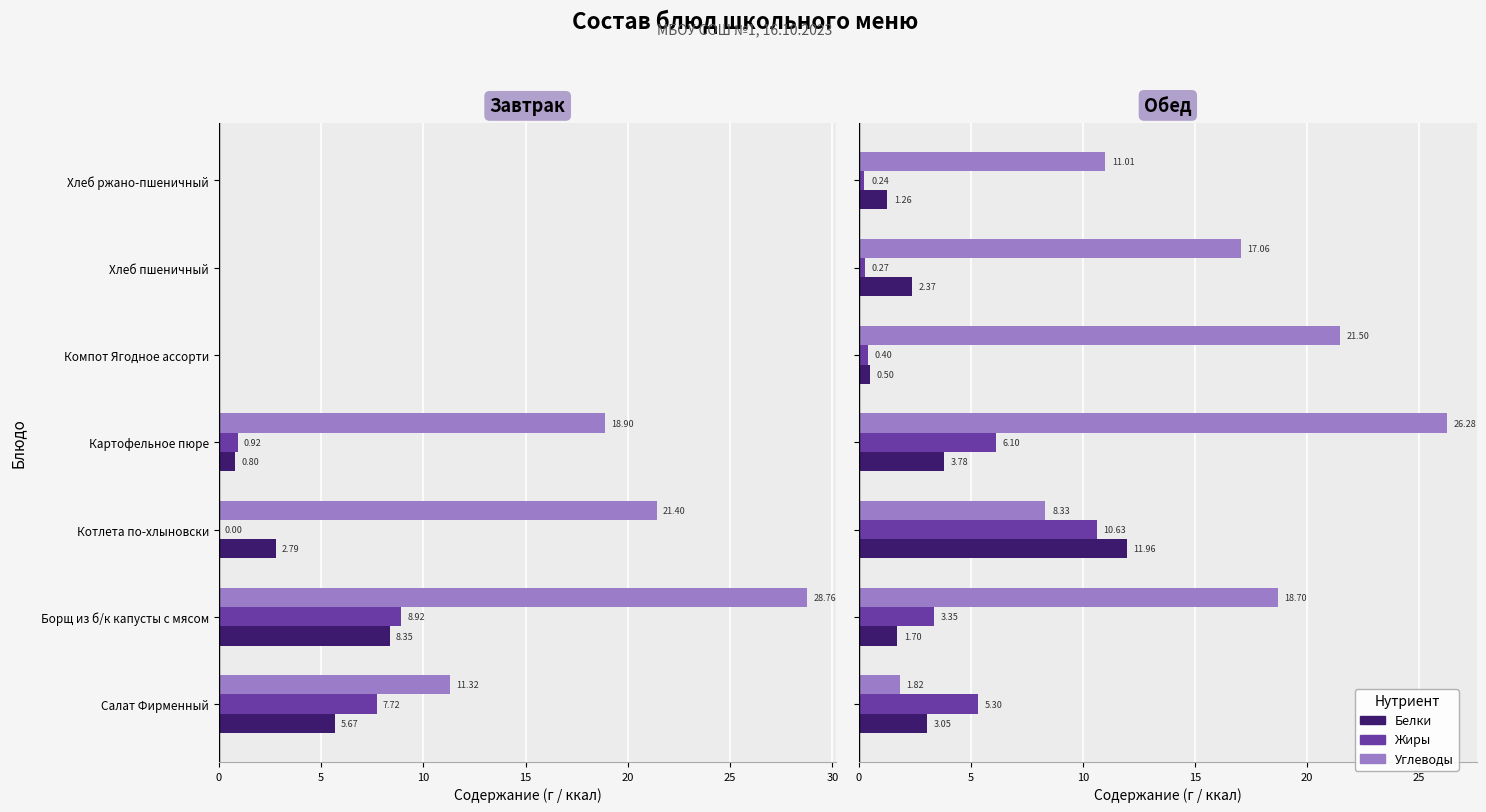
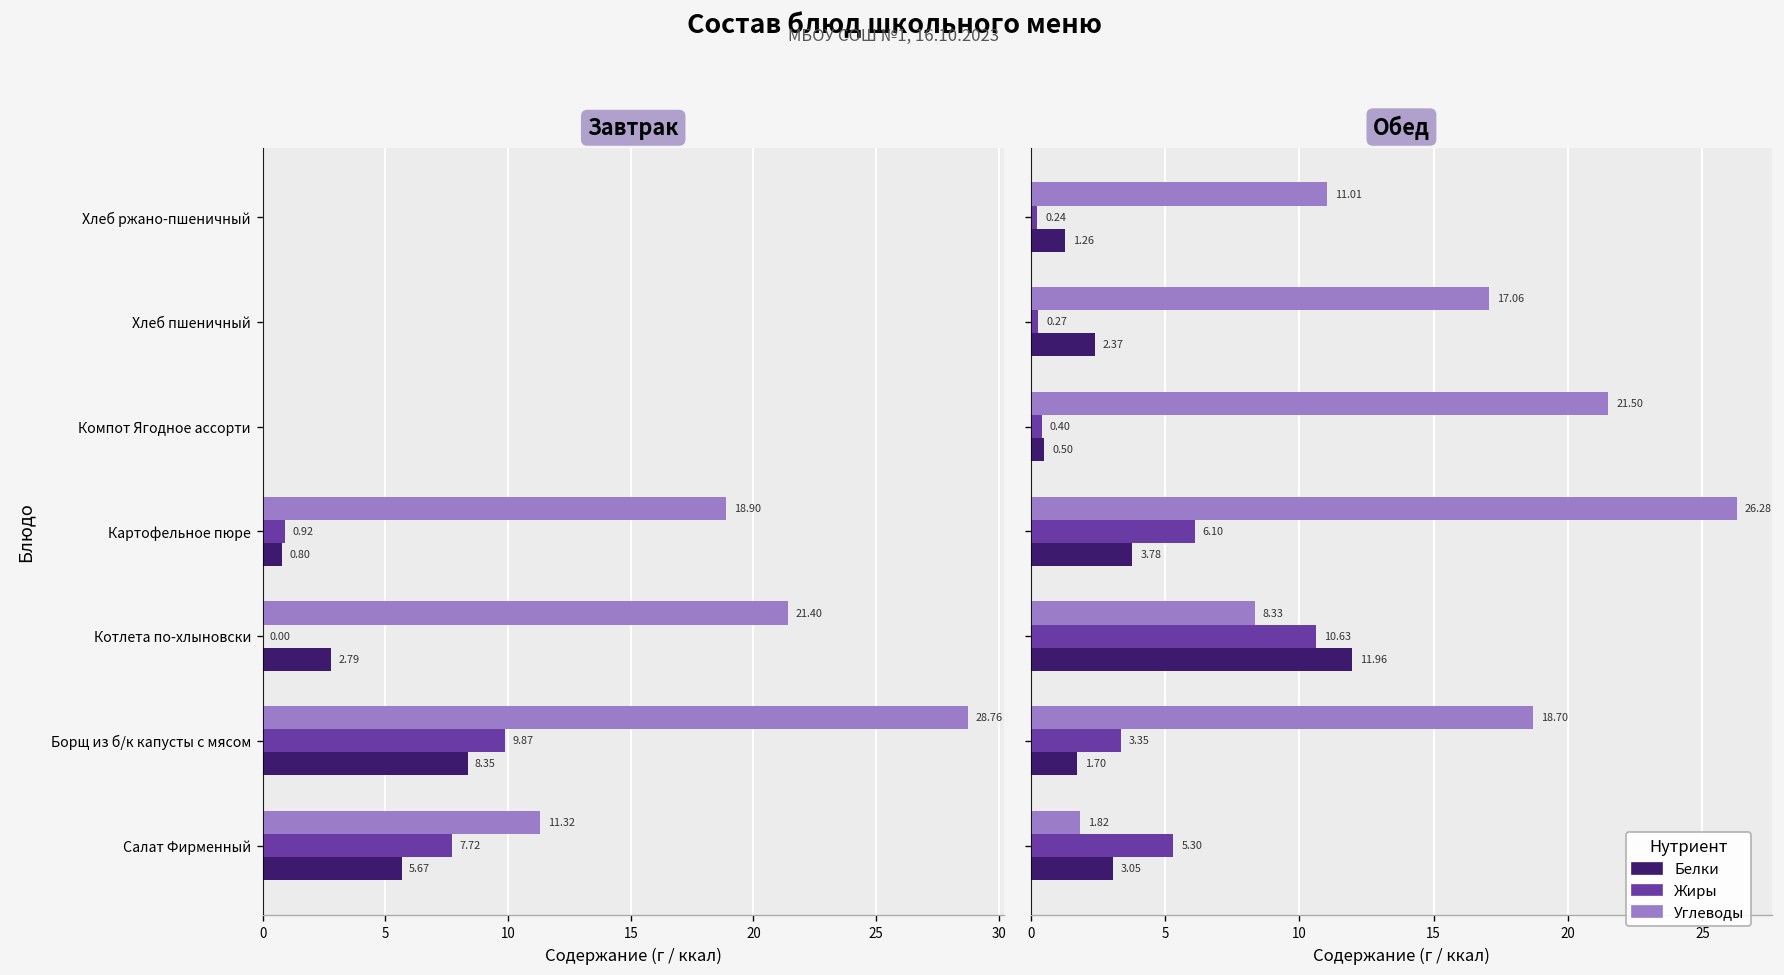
  {
    "Завтрак": {
      "Жиры": {
        "Картофельное пюре": 0.92,
        "Котлета по-хлыновски": 0.00,
-       "Борщ из б/к капусты с мясом": 8.92,
+       "Борщ из б/к капусты с мясом": 9.87,
        "Салат Фирменный": 7.72
      }
    }
  }
